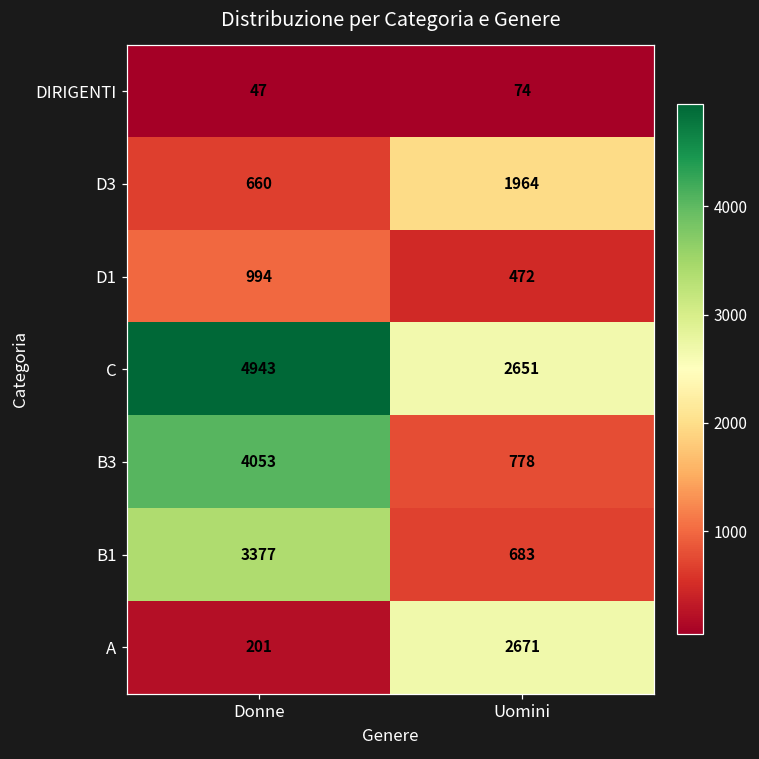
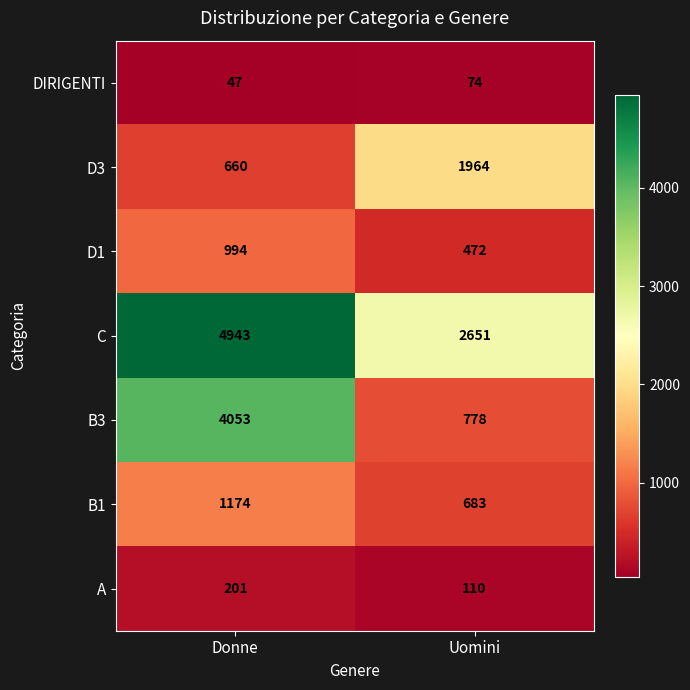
  {
    "DIRIGENTI": {
      "Donne": 47,
      "Uomini": 74
    },
    "D3": {
      "Donne": 660,
      "Uomini": 1964
    },
    "D1": {
      "Donne": 994,
      "Uomini": 472
    },
    "C": {
      "Donne": 4943,
      "Uomini": 2651
    },
    "B3": {
      "Donne": 4053,
      "Uomini": 778
    },
    "B1": {
-     "Donne": 3377,
+     "Donne": 1174,
      "Uomini": 683
    },
    "A": {
      "Donne": 201,
-     "Uomini": 2671
+     "Uomini": 110
    }
  }
